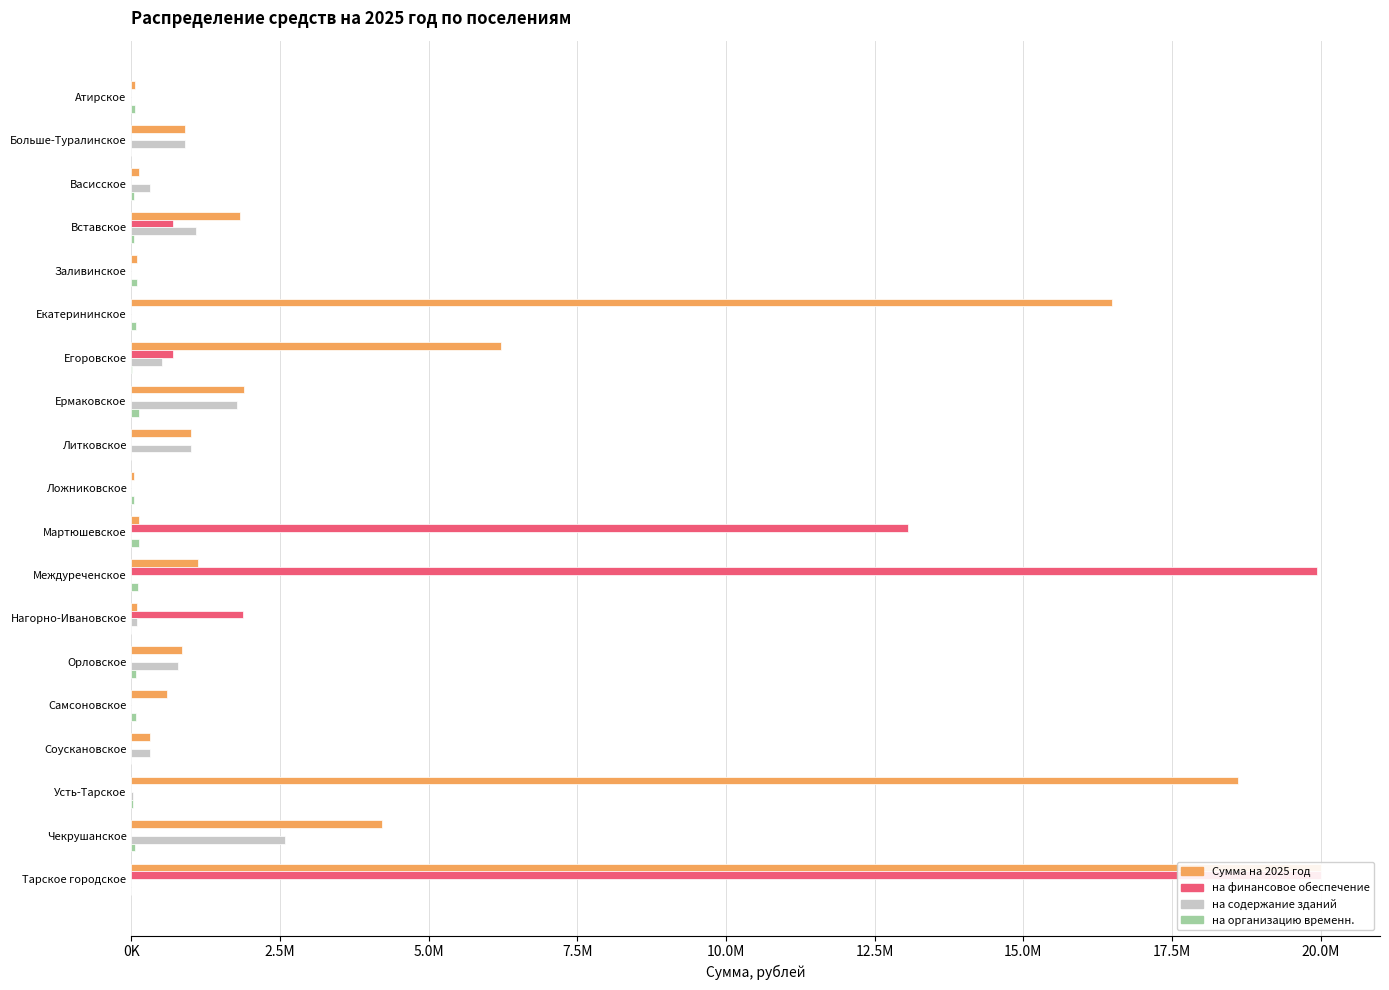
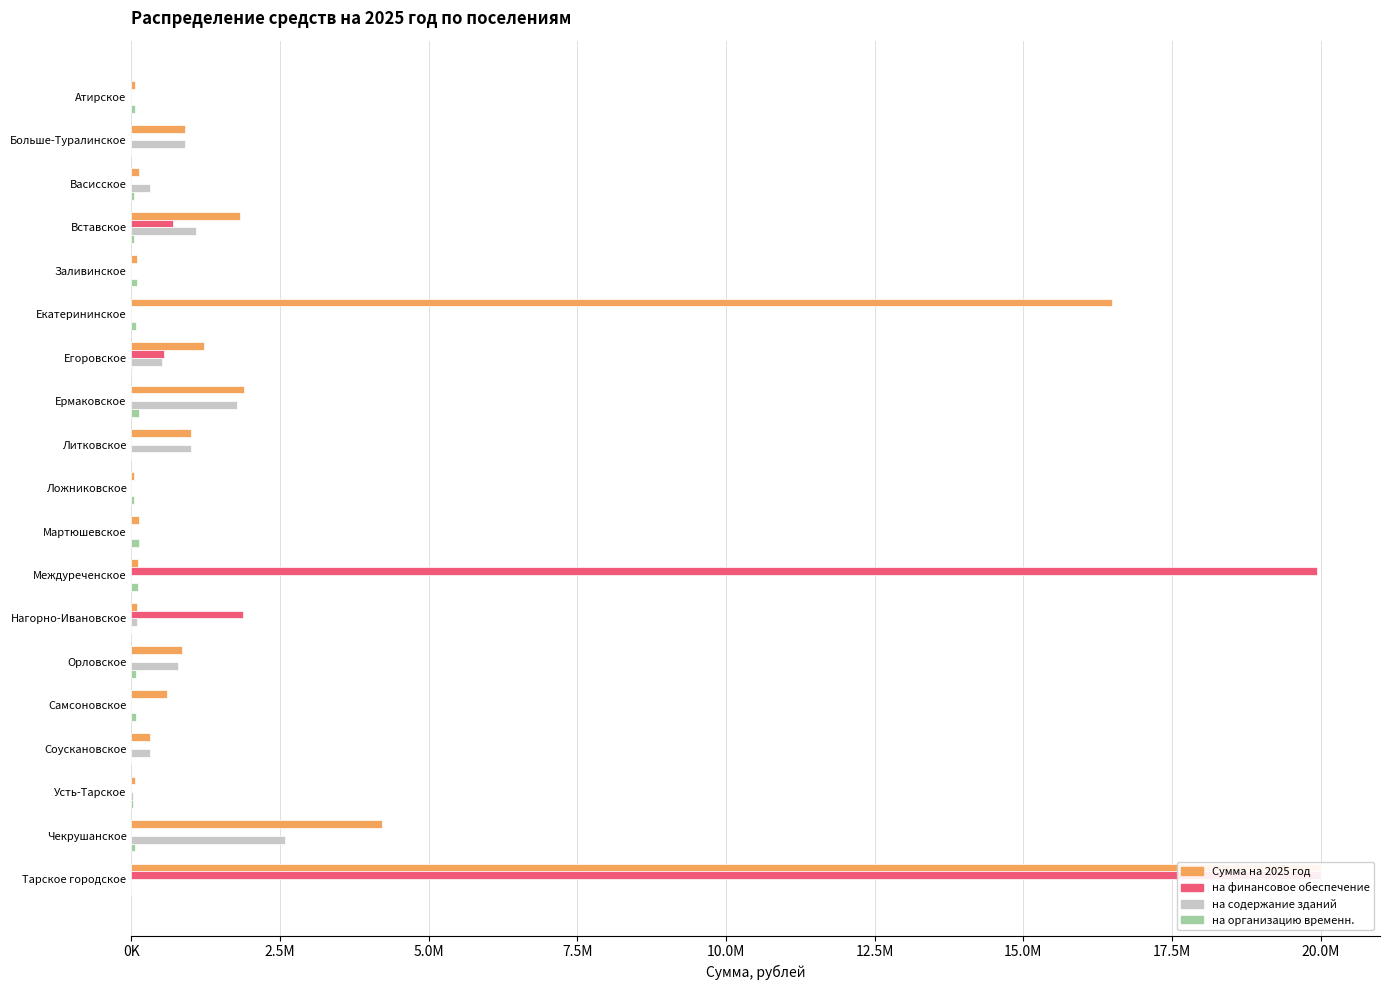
  {
    "Сумма на 2025 год": {
      "Атирское": 100000,
      "Больше-Туралинское": 900000,
      "Васисское": 100000,
      "Вставское": 1800000,
      "Заливинское": 100000,
      "Екатерининское": 16500000,
-     "Егоровское": 6200000,
+     "Егоровское": 1200000,
      "Ермаковское": 1900000,
      "Литковское": 1000000,
      "Мартюшевское": 100000,
-     "Междуреченское": 1100000,
+     "Междуреченское": 100000,
      "Нагорно-Ивановское": 100000,
      "Орловское": 800000,
      "Самсоновское": 600000,
      "Соускановское": 300000,
-     "Усть-Тарское": 18600000,
+     "Усть-Тарское": 100000,
      "Чекрушанское": 4200000
    },
    "на финансовое обеспечение": {
      "Атирское": 0,
      "Больше-Туралинское": 0,
      "Васисское": 0,
      "Вставское": 700000,
      "Заливинское": 0,
      "Екатерининское": 0,
-     "Егоровское": 700000,
+     "Егоровское": 500000,
      "Ермаковское": 0,
      "Литковское": 0,
      "Ложниковское": 0,
-     "Мартюшевское": 13100000,
+     "Мартюшевское": 0,
      "Междуреченское": 19900000,
      "Нагорно-Ивановское": 1900000,
      "Орловское": 0,
      "Самсоновское": 0,
      "Соускановское": 0,
      "Усть-Тарское": 0,
      "Чекрушанское": 0
    }
  }
